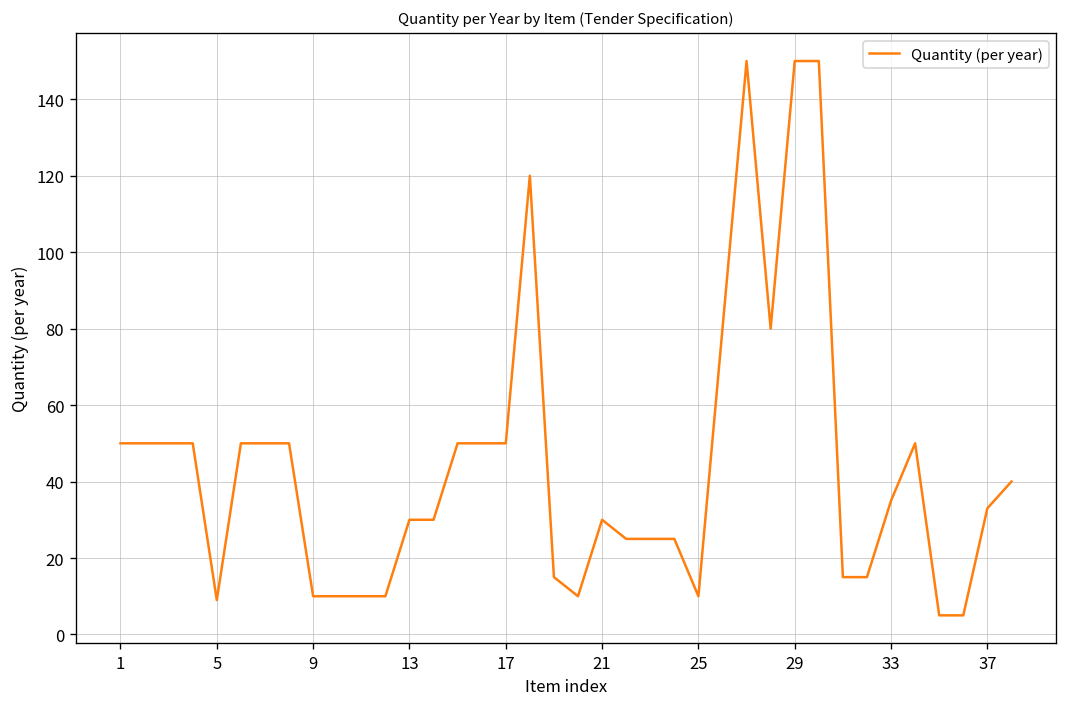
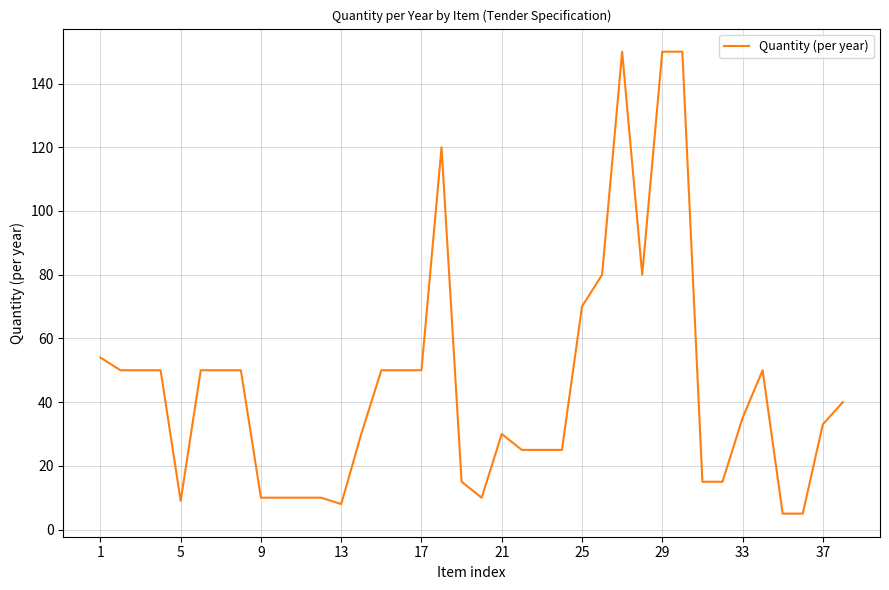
  {
-   "1": 50,
+   "1": 54,
    "5": 9,
    "9": 10,
-   "13": 30,
+   "13": 8,
    "17": 50,
    "21": 30,
-   "25": 10,
+   "25": 70,
    "29": 150,
    "33": 35,
    "37": 33
  }
